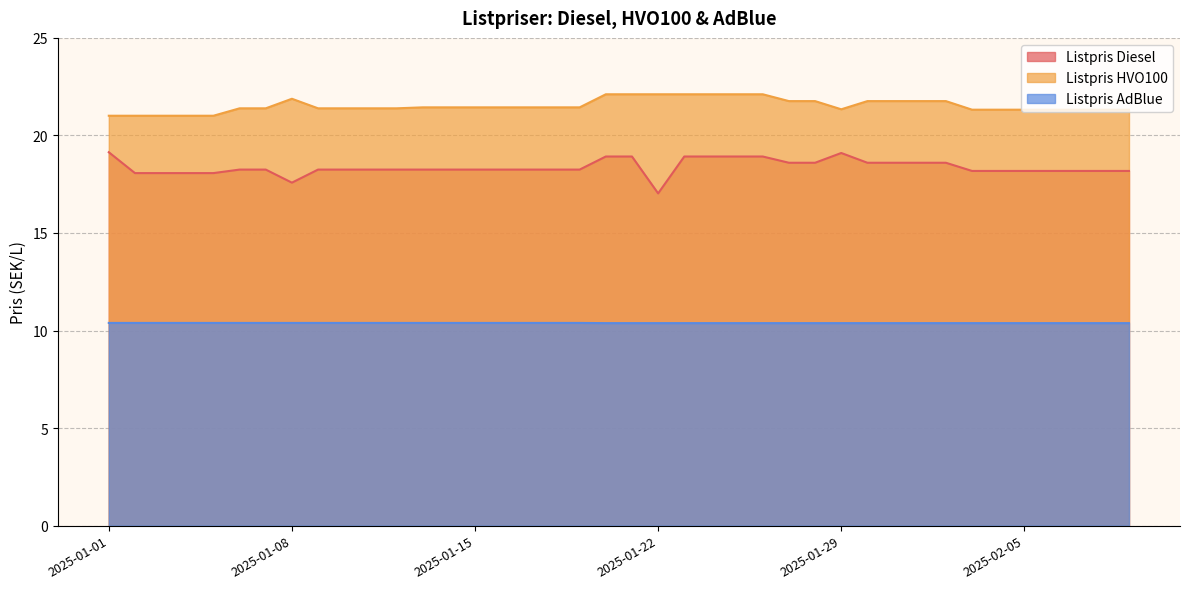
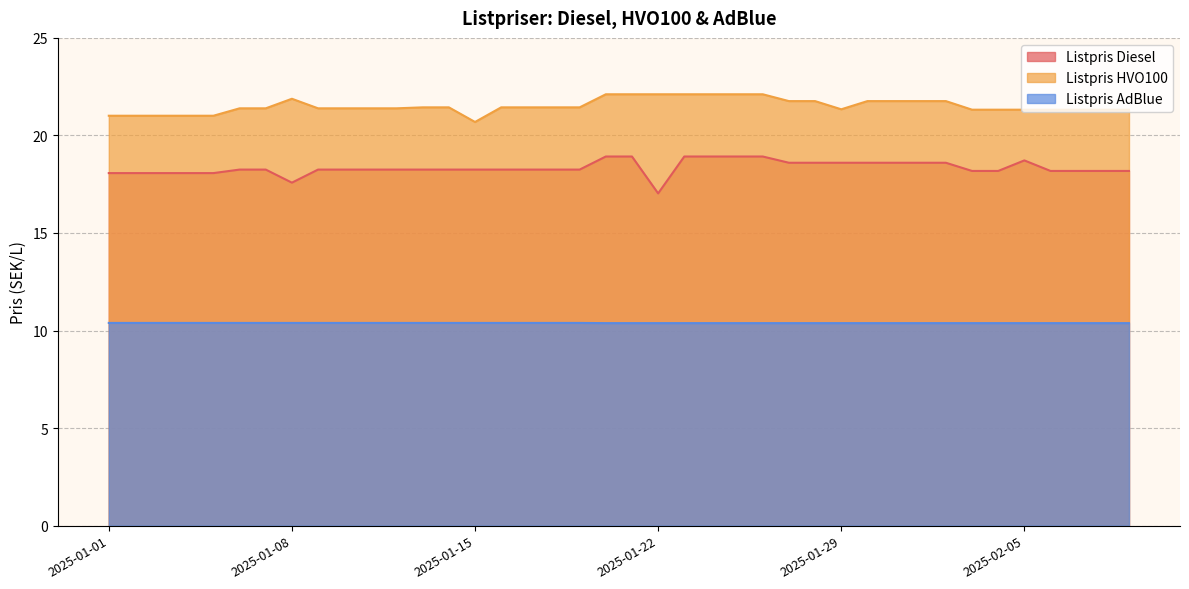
  {
    "Listpris Diesel": {
-     "2025-01-01": 19.1,
+     "2025-01-01": 18.1,
      "2025-01-08": 17.6,
      "2025-01-15": 18.3,
      "2025-01-22": 17.0,
-     "2025-01-29": 19.1,
-     "2025-02-05": 18.2
+     "2025-01-29": 18.6,
+     "2025-02-05": 18.7
    },
    "Listpris HVO100": {
      "2025-01-01": 21.0,
      "2025-01-08": 21.9,
-     "2025-01-15": 21.4,
+     "2025-01-15": 20.7,
      "2025-01-22": 22.1,
      "2025-01-29": 21.3
    },
    "Listpris AdBlue": {
      "2025-01-01": 10.4,
      "2025-01-08": 10.4,
      "2025-01-15": 10.4,
      "2025-01-22": 10.4,
      "2025-01-29": 10.4,
      "2025-02-05": 10.4
    }
  }
